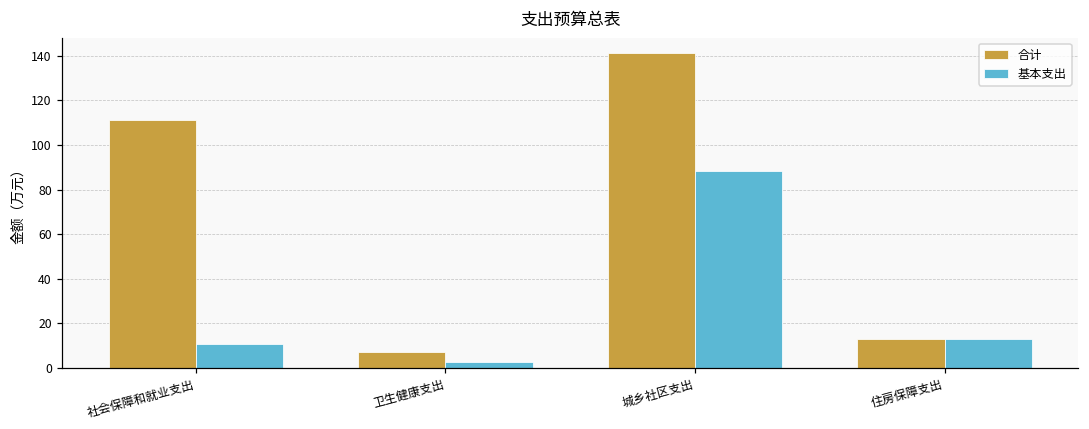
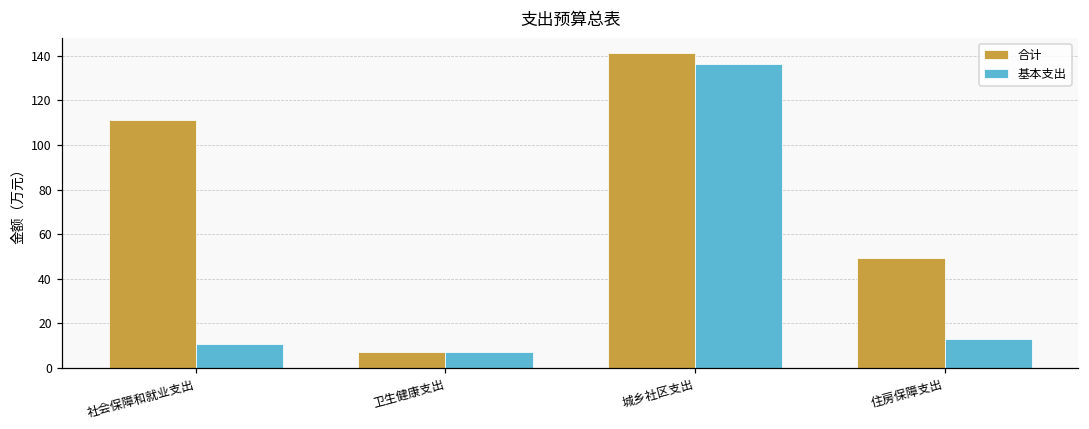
  {
    "合计": {
      "社会保障和就业支出": 111,
      "卫生健康支出": 7,
      "城乡社区支出": 141,
-     "住房保障支出": 13
+     "住房保障支出": 49
    },
    "基本支出": {
      "社会保障和就业支出": 11,
-     "卫生健康支出": 3,
-     "城乡社区支出": 88,
+     "卫生健康支出": 7,
+     "城乡社区支出": 136,
      "住房保障支出": 13
    }
  }
